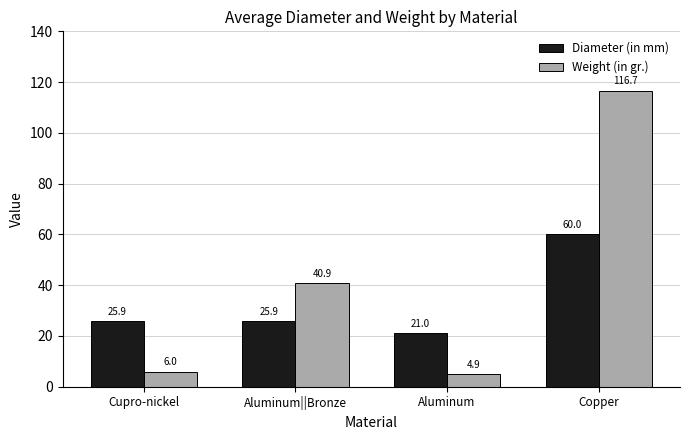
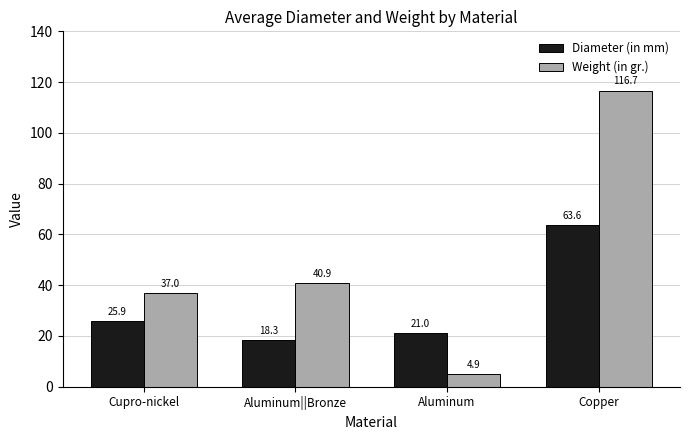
  {
    "Diameter (in mm)": {
      "Cupro-nickel": 25.9,
-     "Aluminum||Bronze": 25.9,
+     "Aluminum||Bronze": 18.3,
      "Aluminum": 21.0,
-     "Copper": 60.0
+     "Copper": 63.6
    },
    "Weight (in gr.)": {
-     "Cupro-nickel": 6.0,
+     "Cupro-nickel": 37.0,
      "Aluminum||Bronze": 40.9,
      "Aluminum": 4.9,
      "Copper": 116.7
    }
  }
